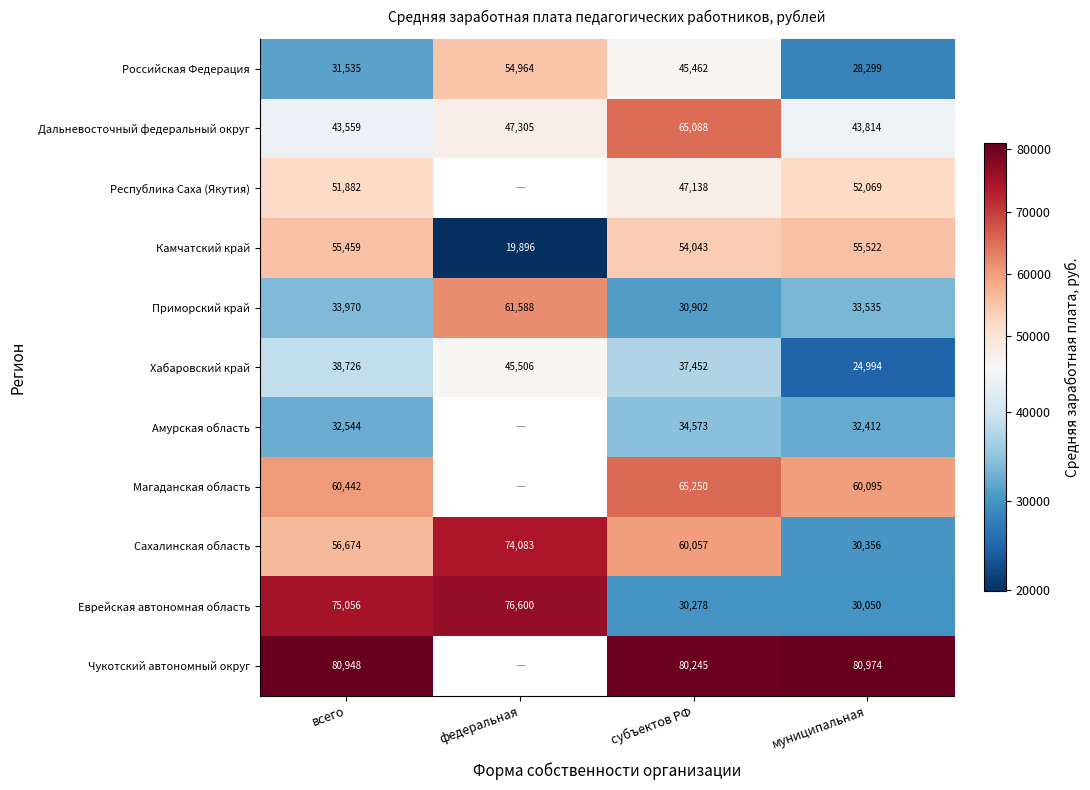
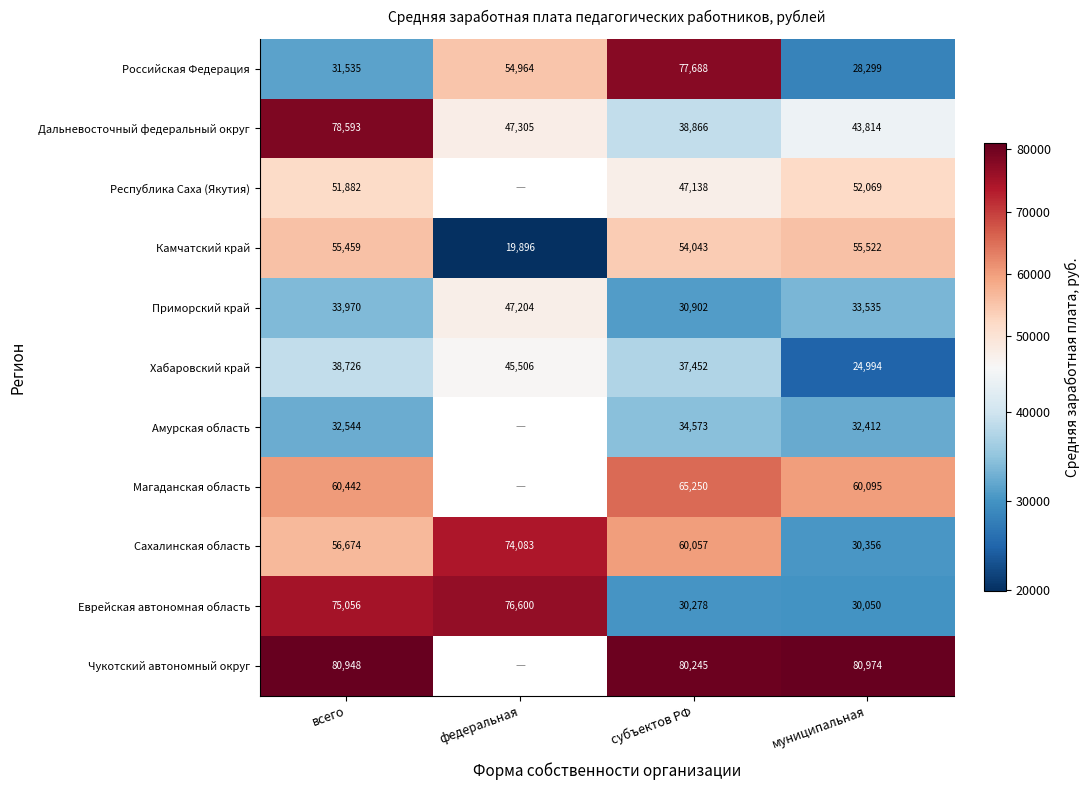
  {
    "Российская Федерация": {
      "всего": "31,535",
      "федеральная": "54,964",
-     "субъектов РФ": "45,462",
+     "субъектов РФ": "77,688",
      "муниципальная": "28,299"
    },
    "Дальневосточный федеральный округ": {
-     "всего": "43,559",
+     "всего": "78,593",
      "федеральная": "47,305",
-     "субъектов РФ": "65,088",
+     "субъектов РФ": "38,866",
      "муниципальная": "43,814"
    },
    "Республика Саха (Якутия)": {
      "всего": "51,882",
      "субъектов РФ": "47,138",
      "муниципальная": "52,069"
    },
    "Камчатский край": {
      "всего": "55,459",
      "федеральная": "19,896",
      "субъектов РФ": "54,043",
      "муниципальная": "55,522"
    },
    "Приморский край": {
      "всего": "33,970",
-     "федеральная": "61,588",
+     "федеральная": "47,204",
      "субъектов РФ": "30,902",
      "муниципальная": "33,535"
    },
    "Хабаровский край": {
      "всего": "38,726",
      "федеральная": "45,506",
      "субъектов РФ": "37,452",
      "муниципальная": "24,994"
    },
    "Амурская область": {
      "всего": "32,544",
      "субъектов РФ": "34,573",
      "муниципальная": "32,412"
    },
    "Магаданская область": {
      "всего": "60,442",
      "субъектов РФ": "65,250",
      "муниципальная": "60,095"
    },
    "Сахалинская область": {
      "всего": "56,674",
      "федеральная": "74,083",
      "субъектов РФ": "60,057",
      "муниципальная": "30,356"
    },
    "Еврейская автономная область": {
      "всего": "75,056",
      "федеральная": "76,600",
      "субъектов РФ": "30,278",
      "муниципальная": "30,050"
    },
    "Чукотский автономный округ": {
      "всего": "80,948",
      "субъектов РФ": "80,245",
      "муниципальная": "80,974"
    }
  }
